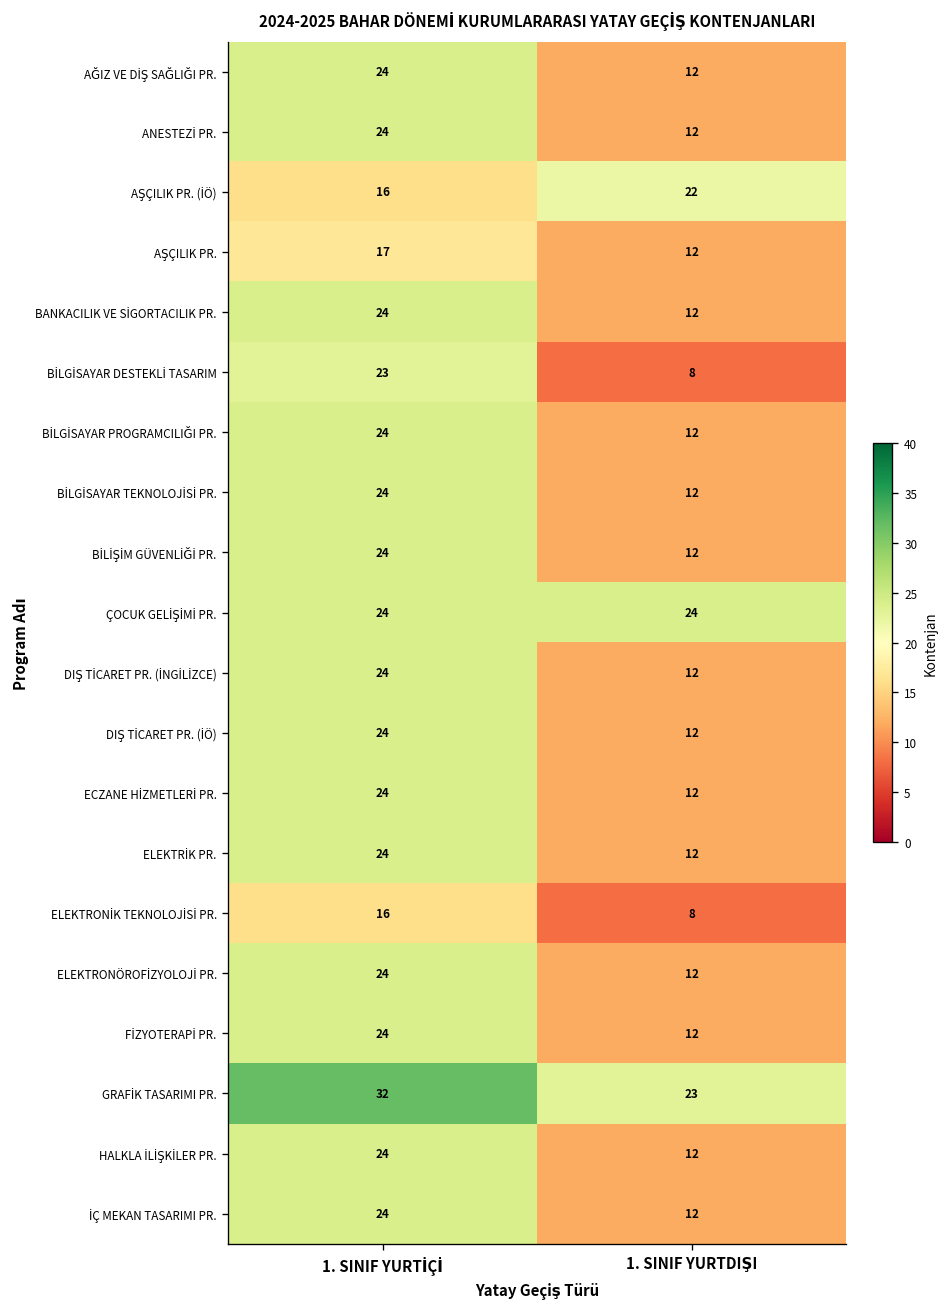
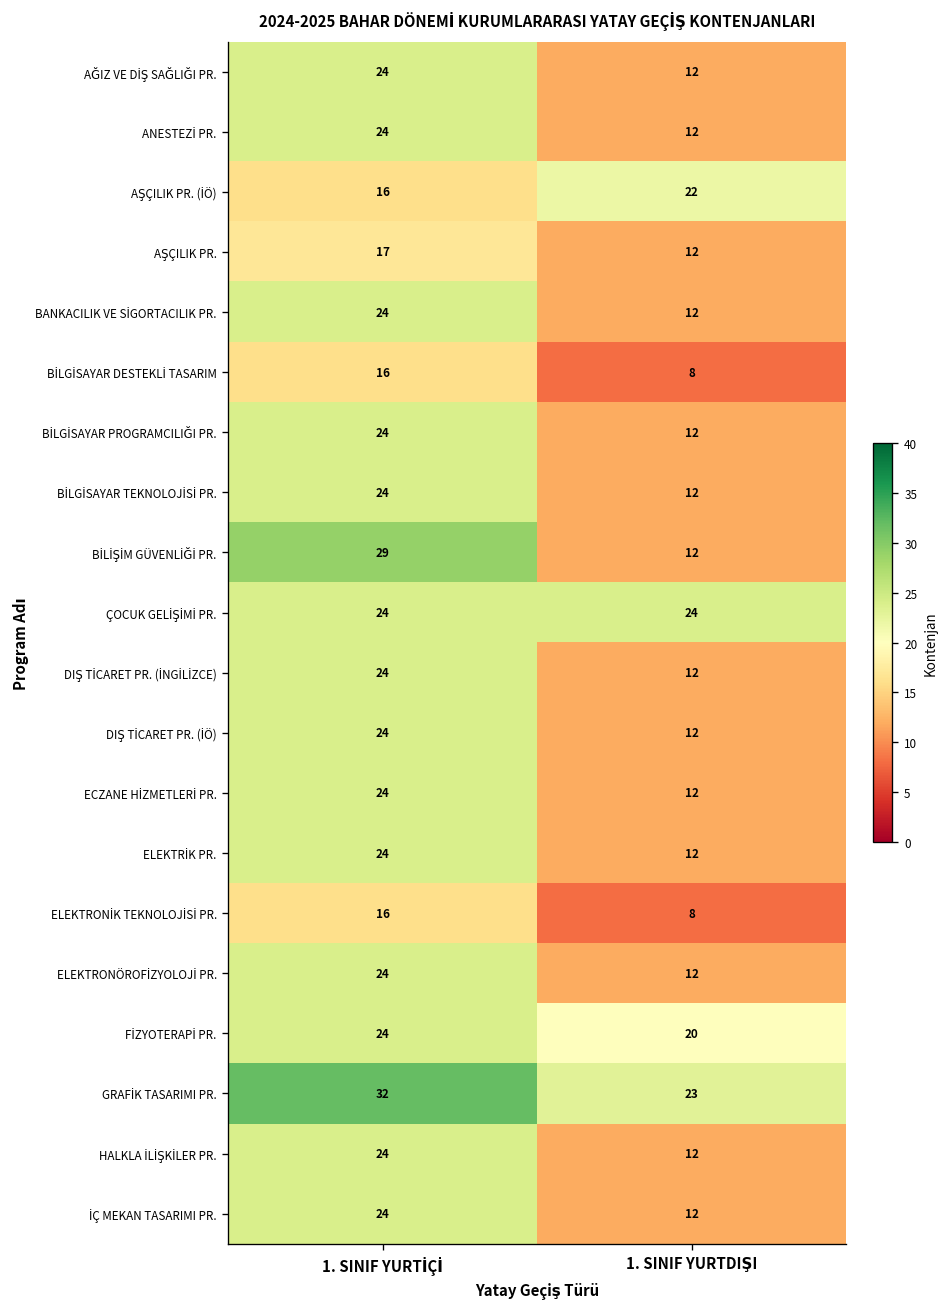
  {
    "AĞIZ VE DİŞ SAĞLIĞI PR.": {
      "1. SINIF YURTİÇİ": 24,
      "1. SINIF YURTDIŞI": 12
    },
    "ANESTEZİ PR.": {
      "1. SINIF YURTİÇİ": 24,
      "1. SINIF YURTDIŞI": 12
    },
    "AŞÇILIK PR. (İÖ)": {
      "1. SINIF YURTİÇİ": 16,
      "1. SINIF YURTDIŞI": 22
    },
    "AŞÇILIK PR.": {
      "1. SINIF YURTİÇİ": 17,
      "1. SINIF YURTDIŞI": 12
    },
    "BANKACILIK VE SİGORTACILIK PR.": {
      "1. SINIF YURTİÇİ": 24,
      "1. SINIF YURTDIŞI": 12
    },
    "BİLGİSAYAR DESTEKLİ TASARIM": {
-     "1. SINIF YURTİÇİ": 23,
+     "1. SINIF YURTİÇİ": 16,
      "1. SINIF YURTDIŞI": 8
    },
    "BİLGİSAYAR PROGRAMCILIĞI PR.": {
      "1. SINIF YURTİÇİ": 24,
      "1. SINIF YURTDIŞI": 12
    },
    "BİLGİSAYAR TEKNOLOJİSİ PR.": {
      "1. SINIF YURTİÇİ": 24,
      "1. SINIF YURTDIŞI": 12
    },
    "BİLİŞİM GÜVENLİĞİ PR.": {
-     "1. SINIF YURTİÇİ": 24,
+     "1. SINIF YURTİÇİ": 29,
      "1. SINIF YURTDIŞI": 12
    },
    "ÇOCUK GELİŞİMİ PR.": {
      "1. SINIF YURTİÇİ": 24,
      "1. SINIF YURTDIŞI": 24
    },
    "DIŞ TİCARET PR. (İNGİLİZCE)": {
      "1. SINIF YURTİÇİ": 24,
      "1. SINIF YURTDIŞI": 12
    },
    "DIŞ TİCARET PR. (İÖ)": {
      "1. SINIF YURTİÇİ": 24,
      "1. SINIF YURTDIŞI": 12
    },
    "ECZANE HİZMETLERİ PR.": {
      "1. SINIF YURTİÇİ": 24,
      "1. SINIF YURTDIŞI": 12
    },
    "ELEKTRİK PR.": {
      "1. SINIF YURTİÇİ": 24,
      "1. SINIF YURTDIŞI": 12
    },
    "ELEKTRONİK TEKNOLOJİSİ PR.": {
      "1. SINIF YURTİÇİ": 16,
      "1. SINIF YURTDIŞI": 8
    },
    "ELEKTRONÖROFİZYOLOJİ PR.": {
      "1. SINIF YURTİÇİ": 24,
      "1. SINIF YURTDIŞI": 12
    },
    "FİZYOTERAPİ PR.": {
      "1. SINIF YURTİÇİ": 24,
-     "1. SINIF YURTDIŞI": 12
+     "1. SINIF YURTDIŞI": 20
    },
    "GRAFİK TASARIMI PR.": {
      "1. SINIF YURTİÇİ": 32,
      "1. SINIF YURTDIŞI": 23
    },
    "HALKLA İLİŞKİLER PR.": {
      "1. SINIF YURTİÇİ": 24,
      "1. SINIF YURTDIŞI": 12
    },
    "İÇ MEKAN TASARIMI PR.": {
      "1. SINIF YURTİÇİ": 24,
      "1. SINIF YURTDIŞI": 12
    }
  }
